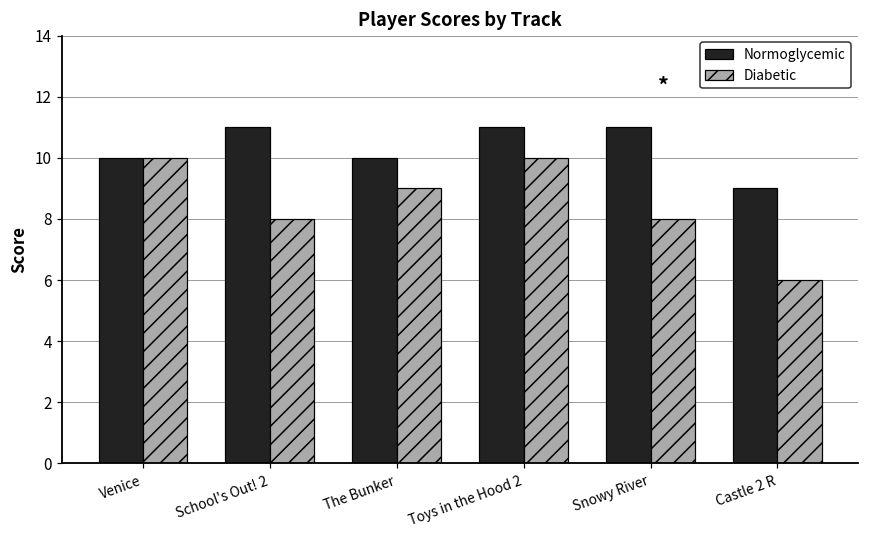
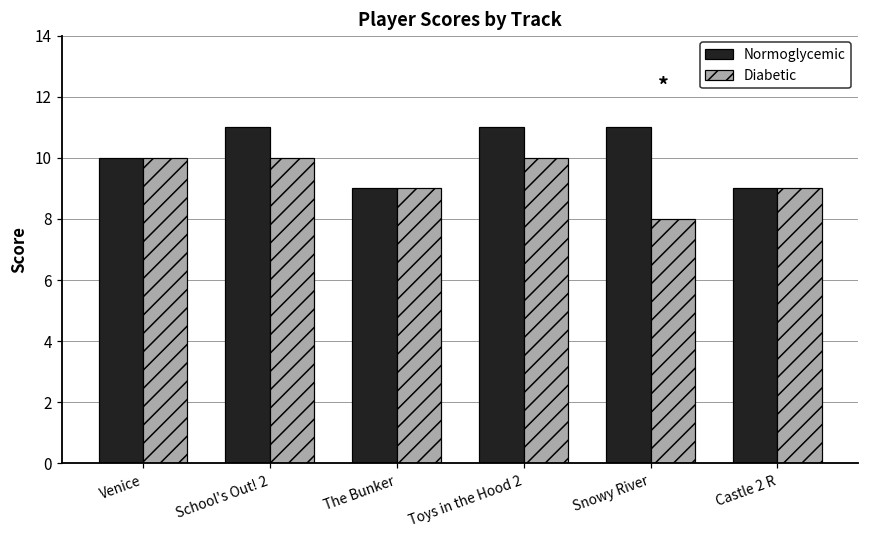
  {
    "Normoglycemic": {
      "Venice": 10,
      "School's Out! 2": 11,
-     "The Bunker": 10,
+     "The Bunker": 9,
      "Toys in the Hood 2": 11,
      "Snowy River": 11,
      "Castle 2 R": 9
    },
    "Diabetic": {
      "Venice": 10,
-     "School's Out! 2": 8,
+     "School's Out! 2": 10,
      "The Bunker": 9,
      "Toys in the Hood 2": 10,
      "Snowy River": 8,
-     "Castle 2 R": 6
+     "Castle 2 R": 9
    }
  }
